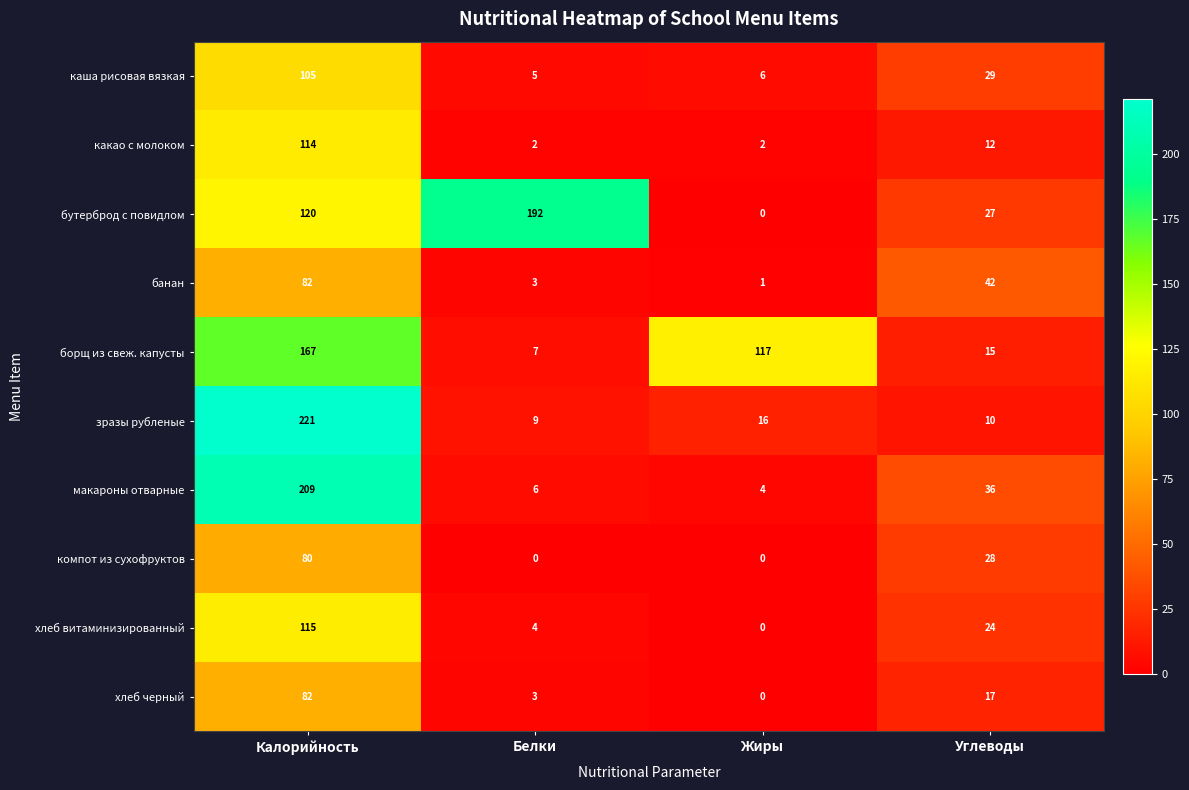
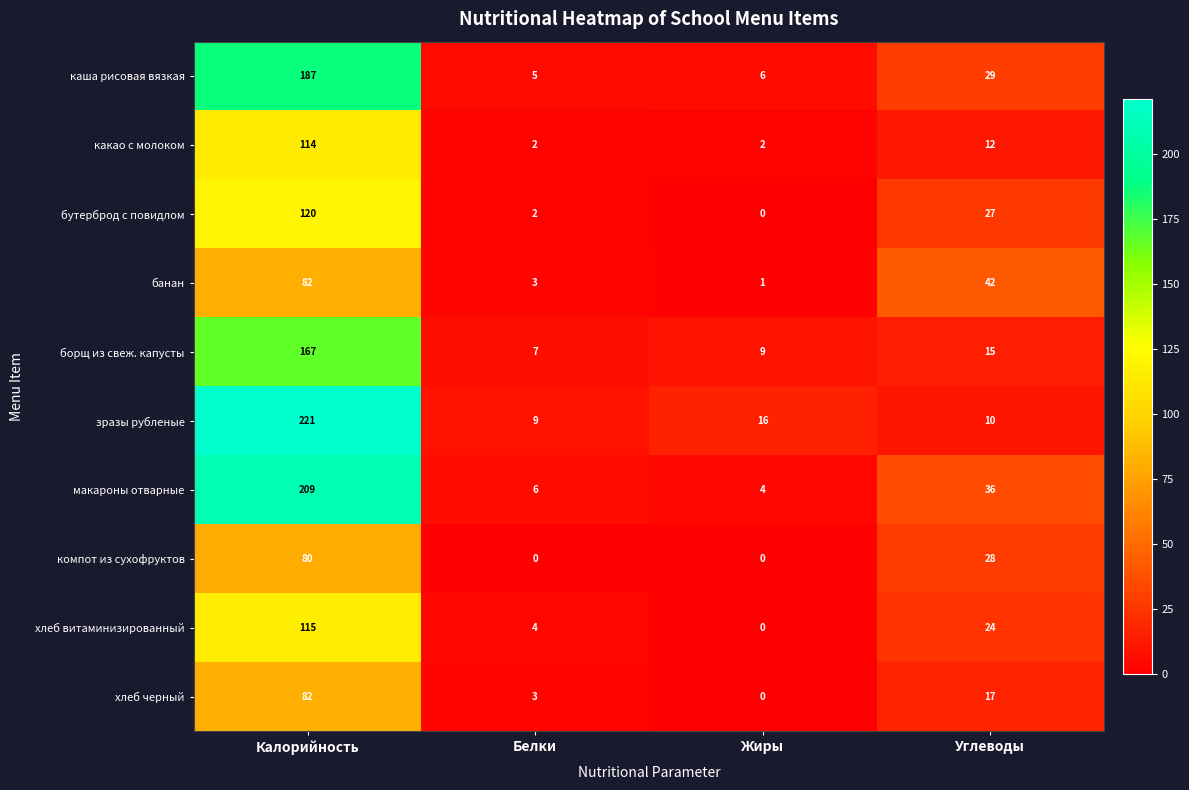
  {
    "каша рисовая вязкая": {
-     "Калорийность": 105,
+     "Калорийность": 187,
      "Белки": 5,
      "Жиры": 6,
      "Углеводы": 29
    },
    "какао с молоком": {
      "Калорийность": 114,
      "Белки": 2,
      "Жиры": 2,
      "Углеводы": 12
    },
    "бутерброд с повидлом": {
      "Калорийность": 120,
-     "Белки": 192,
+     "Белки": 2,
      "Жиры": 0,
      "Углеводы": 27
    },
    "банан": {
      "Калорийность": 82,
      "Белки": 3,
      "Жиры": 1,
      "Углеводы": 42
    },
    "борщ из свеж. капусты": {
      "Калорийность": 167,
      "Белки": 7,
-     "Жиры": 117,
+     "Жиры": 9,
      "Углеводы": 15
    },
    "зразы рубленые": {
      "Калорийность": 221,
      "Белки": 9,
      "Жиры": 16,
      "Углеводы": 10
    },
    "макароны отварные": {
      "Калорийность": 209,
      "Белки": 6,
      "Жиры": 4,
      "Углеводы": 36
    },
    "компот из сухофруктов": {
      "Калорийность": 80,
      "Белки": 0,
      "Жиры": 0,
      "Углеводы": 28
    },
    "хлеб витаминизированный": {
      "Калорийность": 115,
      "Белки": 4,
      "Жиры": 0,
      "Углеводы": 24
    },
    "хлеб черный": {
      "Калорийность": 82,
      "Белки": 3,
      "Жиры": 0,
      "Углеводы": 17
    }
  }
